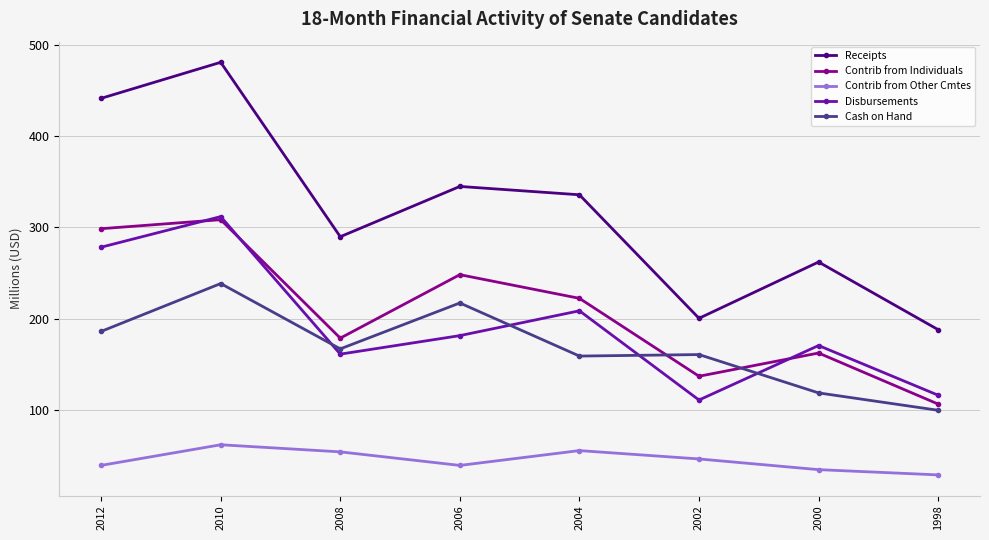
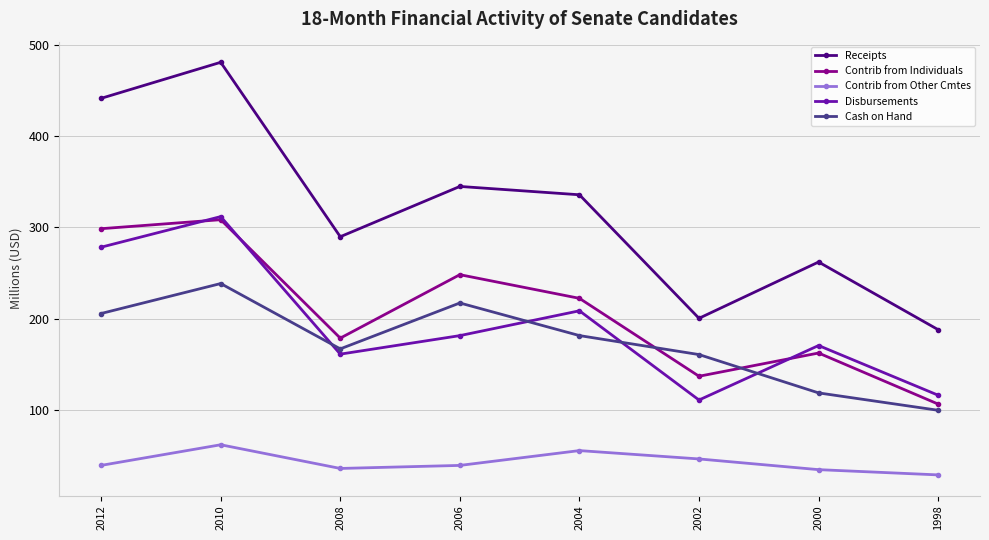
  {
    "Contrib from Other Cmtes": {
      "2012": 40,
      "2010": 60,
-     "2008": 50,
+     "2008": 40,
      "2006": 40,
      "2004": 60,
      "2002": 50,
      "2000": 30,
      "1998": 30
    },
    "Cash on Hand": {
-     "2012": 190,
+     "2012": 210,
      "2010": 240,
      "2008": 170,
      "2006": 220,
-     "2004": 160,
+     "2004": 180,
      "2002": 160,
      "2000": 120,
      "1998": 100
    }
  }
